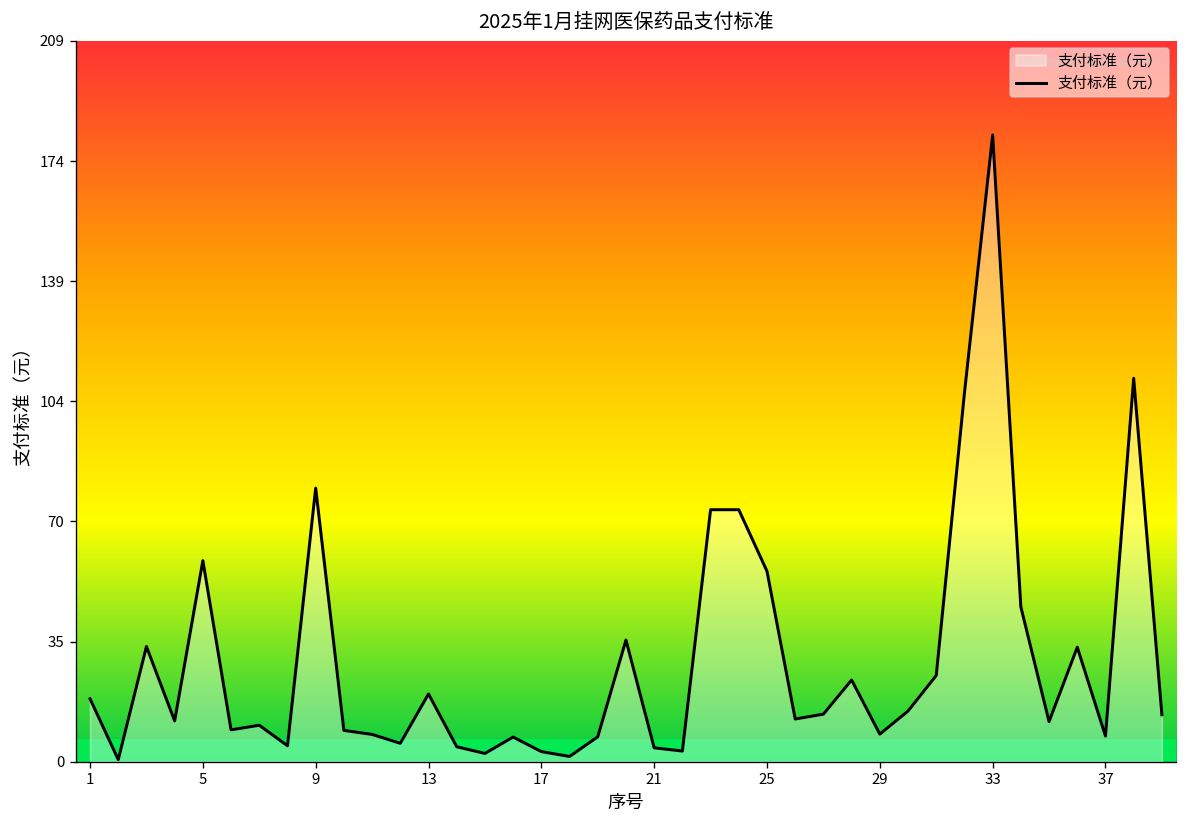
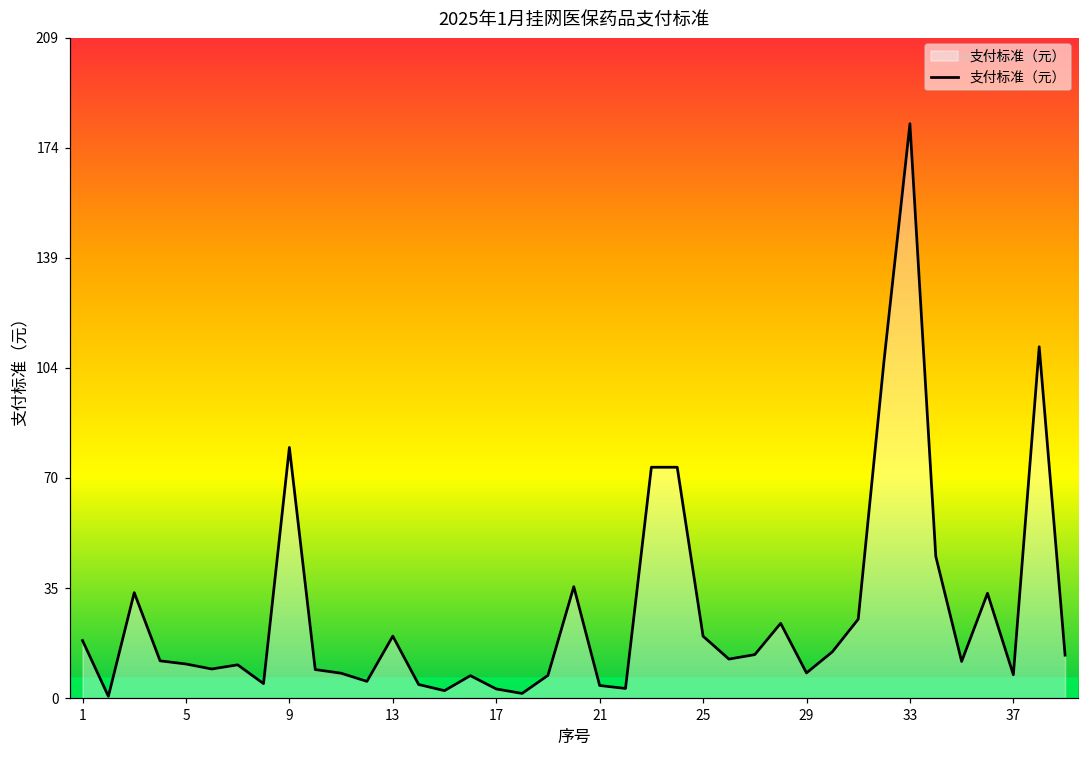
  {
    "1": 18,
-   "5": 58,
+   "5": 11,
    "9": 79,
    "13": 20,
-   "25": 55,
+   "25": 20,
    "29": 8,
    "33": 181,
    "37": 7
  }
